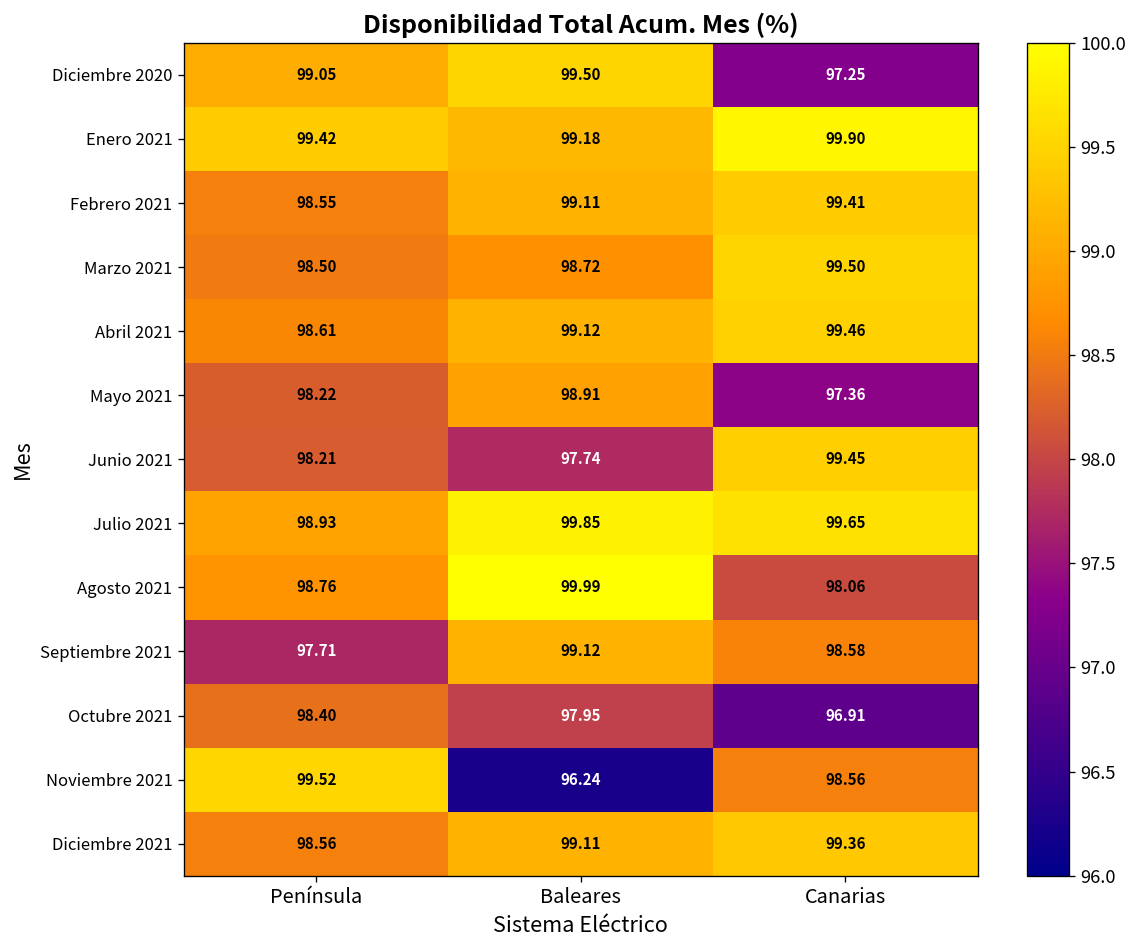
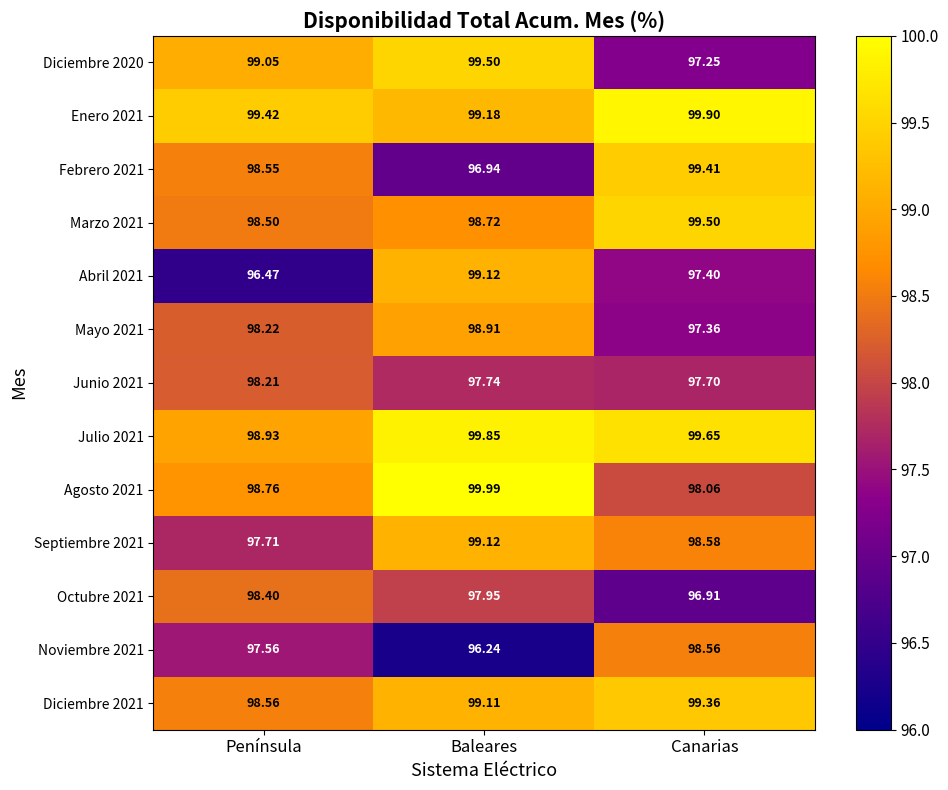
  {
    "Diciembre 2020": {
      "Península": 99.05,
      "Baleares": 99.50,
      "Canarias": 97.25
    },
    "Enero 2021": {
      "Península": 99.42,
      "Baleares": 99.18,
      "Canarias": 99.90
    },
    "Febrero 2021": {
      "Península": 98.55,
-     "Baleares": 99.11,
+     "Baleares": 96.94,
      "Canarias": 99.41
    },
    "Marzo 2021": {
      "Península": 98.50,
      "Baleares": 98.72,
      "Canarias": 99.50
    },
    "Abril 2021": {
-     "Península": 98.61,
+     "Península": 96.47,
      "Baleares": 99.12,
-     "Canarias": 99.46
+     "Canarias": 97.40
    },
    "Mayo 2021": {
      "Península": 98.22,
      "Baleares": 98.91,
      "Canarias": 97.36
    },
    "Junio 2021": {
      "Península": 98.21,
      "Baleares": 97.74,
-     "Canarias": 99.45
+     "Canarias": 97.70
    },
    "Julio 2021": {
      "Península": 98.93,
      "Baleares": 99.85,
      "Canarias": 99.65
    },
    "Agosto 2021": {
      "Península": 98.76,
      "Baleares": 99.99,
      "Canarias": 98.06
    },
    "Septiembre 2021": {
      "Península": 97.71,
      "Baleares": 99.12,
      "Canarias": 98.58
    },
    "Octubre 2021": {
      "Península": 98.40,
      "Baleares": 97.95,
      "Canarias": 96.91
    },
    "Noviembre 2021": {
-     "Península": 99.52,
+     "Península": 97.56,
      "Baleares": 96.24,
      "Canarias": 98.56
    },
    "Diciembre 2021": {
      "Península": 98.56,
      "Baleares": 99.11,
      "Canarias": 99.36
    }
  }
